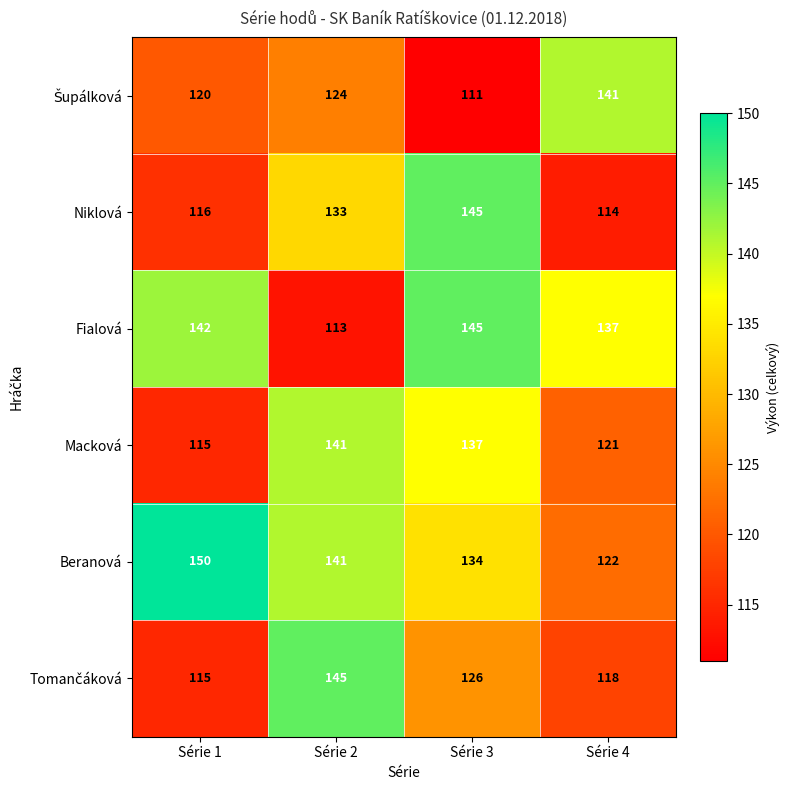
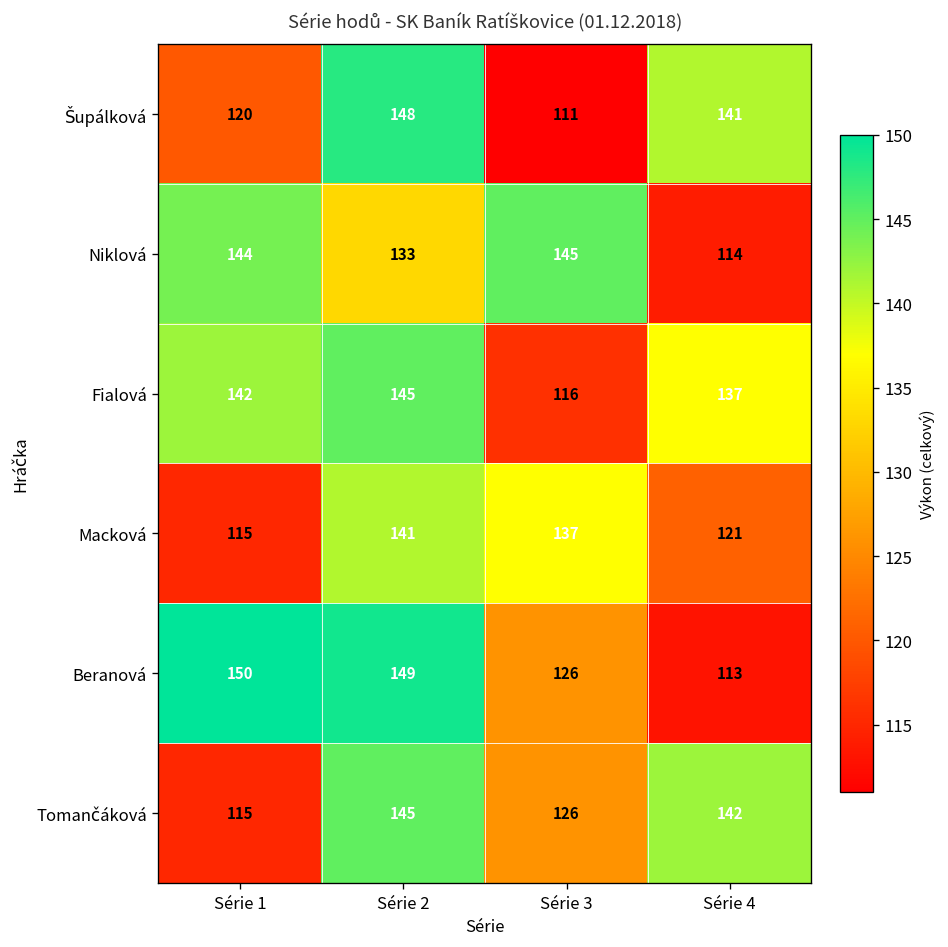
  {
    "Šupálková": {
      "Série 1": 120,
-     "Série 2": 124,
+     "Série 2": 148,
      "Série 3": 111,
      "Série 4": 141
    },
    "Niklová": {
-     "Série 1": 116,
+     "Série 1": 144,
      "Série 2": 133,
      "Série 3": 145,
      "Série 4": 114
    },
    "Fialová": {
      "Série 1": 142,
-     "Série 2": 113,
-     "Série 3": 145,
+     "Série 2": 145,
+     "Série 3": 116,
      "Série 4": 137
    },
    "Macková": {
      "Série 1": 115,
      "Série 2": 141,
      "Série 3": 137,
      "Série 4": 121
    },
    "Beranová": {
      "Série 1": 150,
-     "Série 2": 141,
-     "Série 3": 134,
-     "Série 4": 122
+     "Série 2": 149,
+     "Série 3": 126,
+     "Série 4": 113
    },
    "Tomančáková": {
      "Série 1": 115,
      "Série 2": 145,
      "Série 3": 126,
-     "Série 4": 118
+     "Série 4": 142
    }
  }
